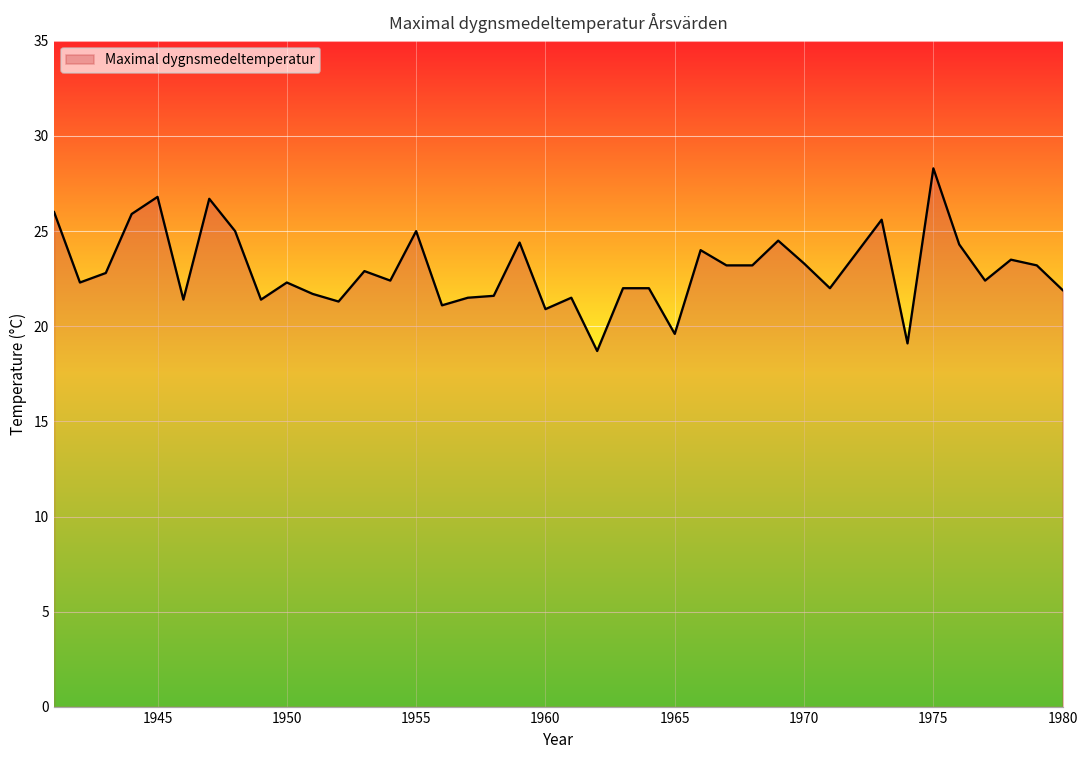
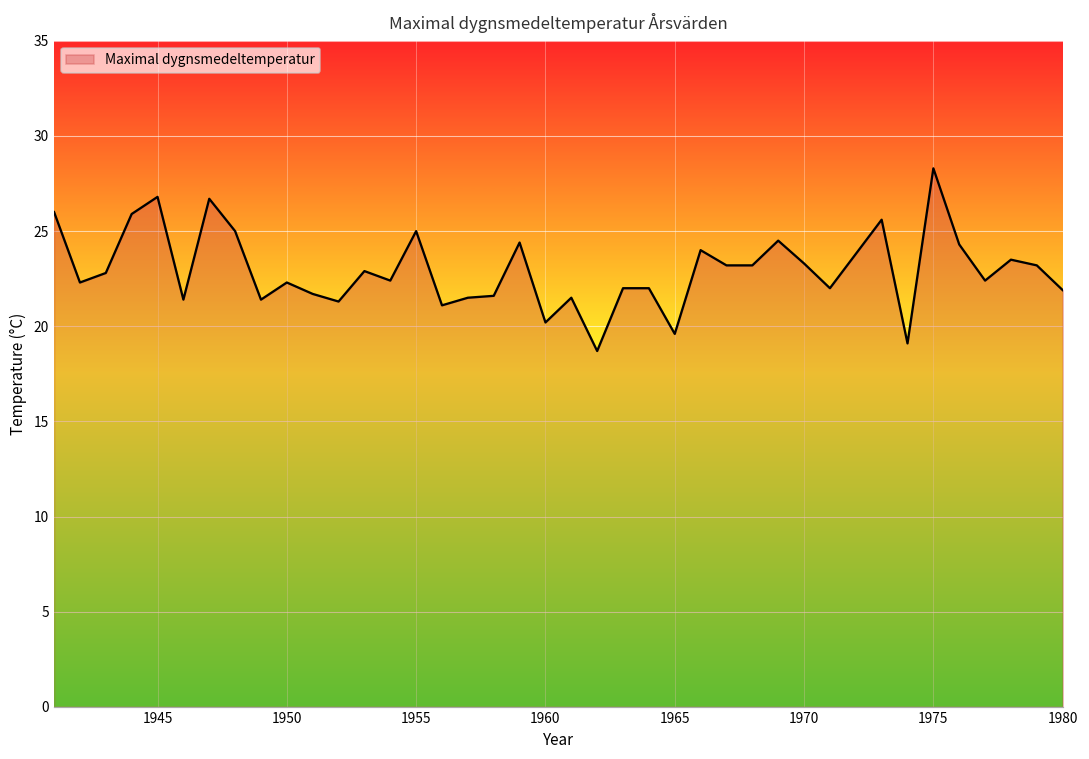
  {
    "1945": 26.8,
    "1950": 22.3,
    "1955": 25.0,
-   "1960": 20.9,
+   "1960": 20.2,
    "1965": 19.6,
    "1970": 23.3,
    "1975": 28.3,
    "1980": 21.9
  }
